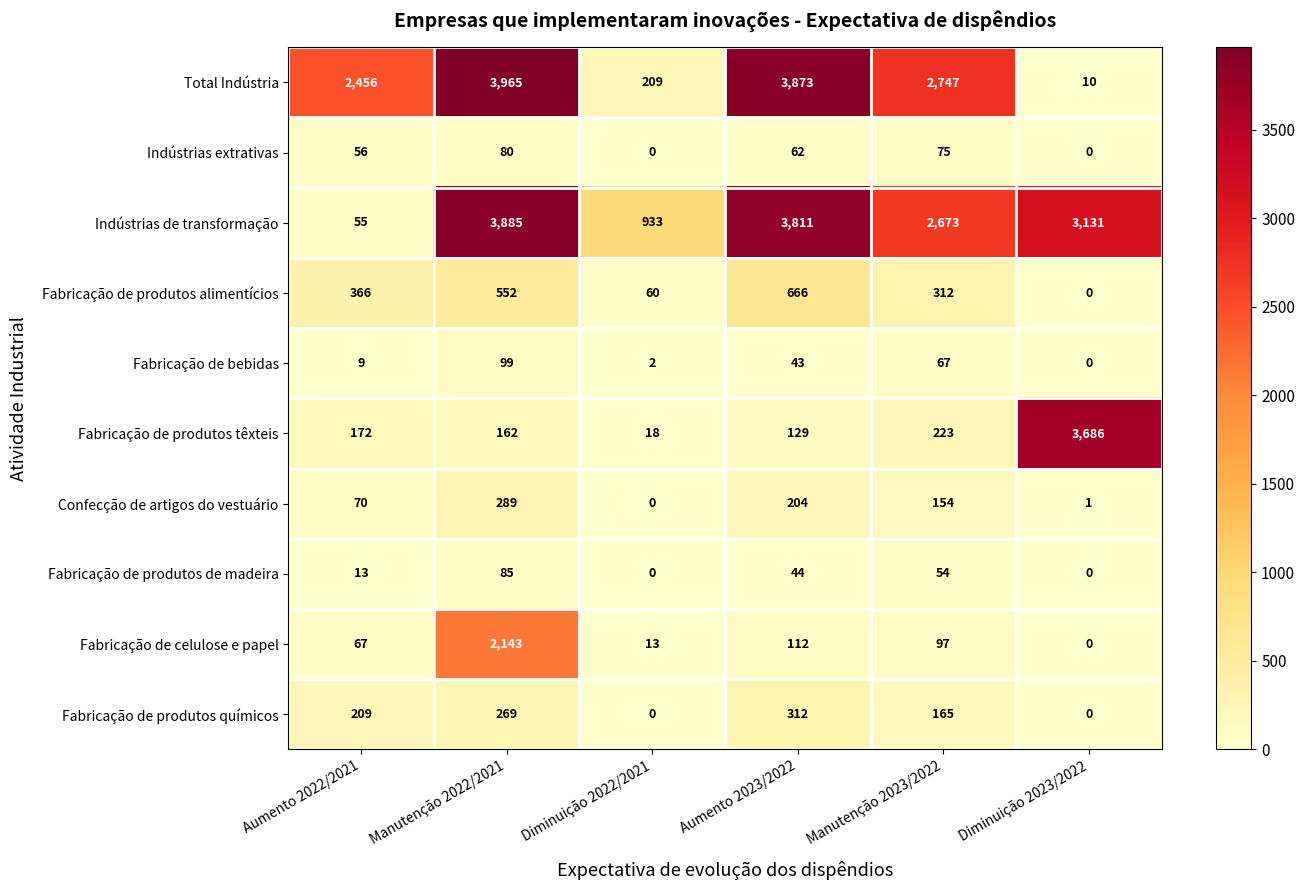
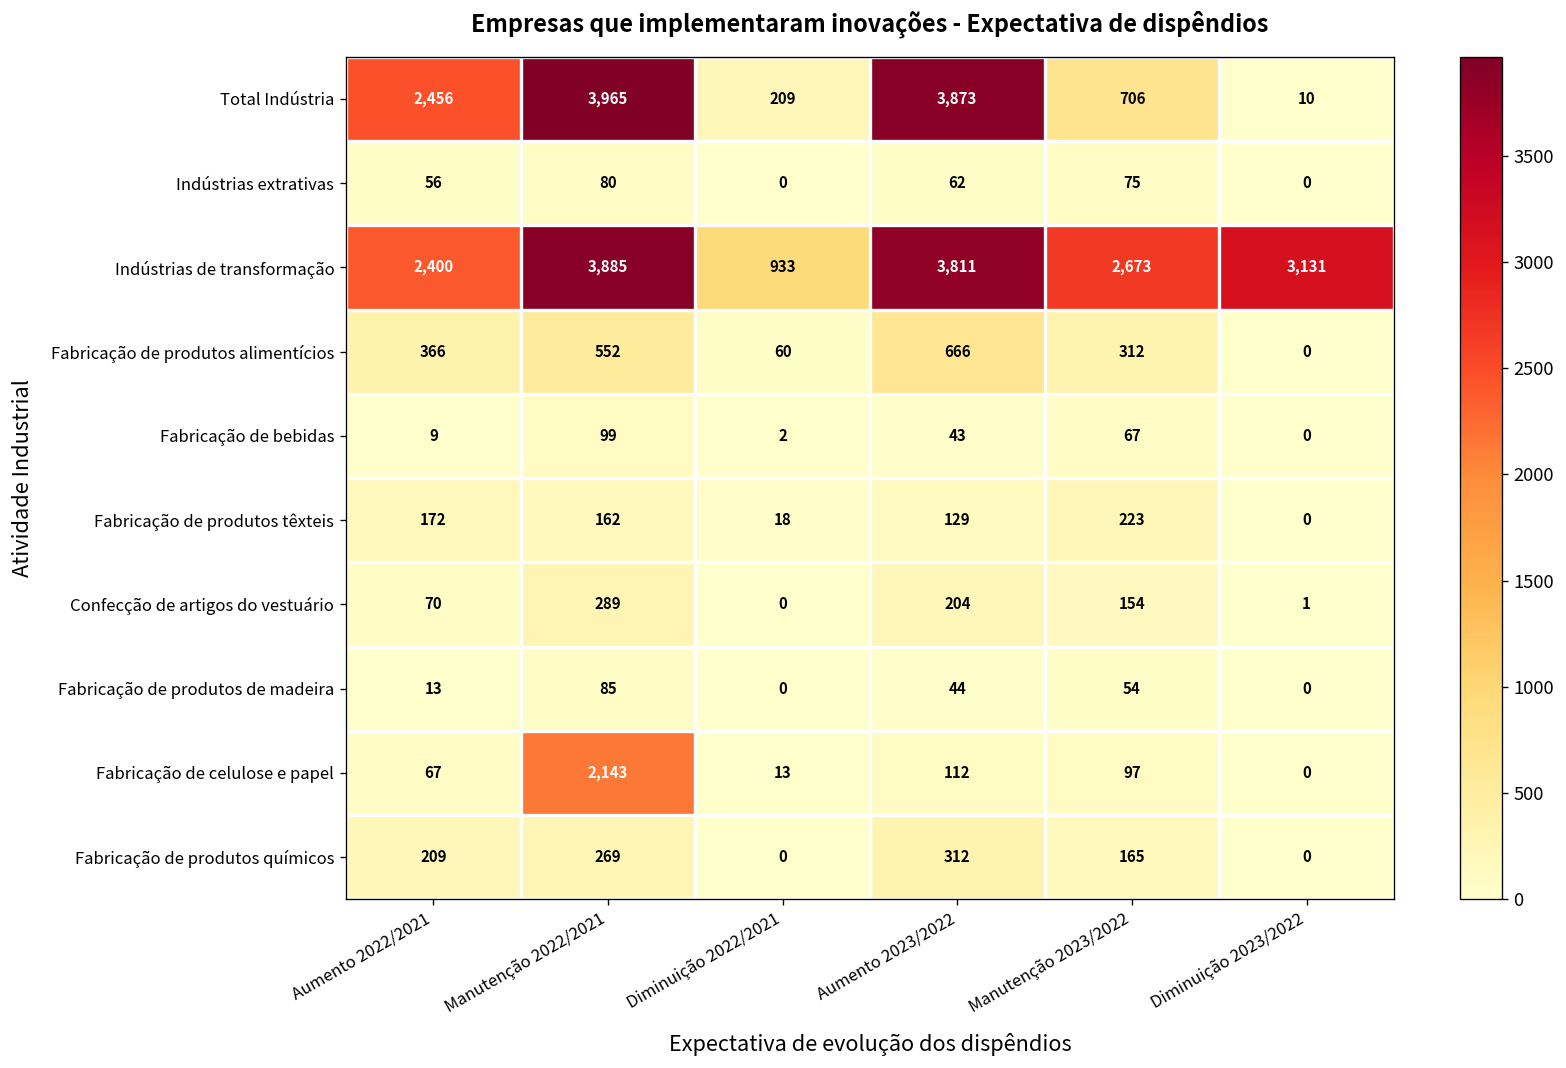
  {
    "Total Indústria": {
      "Aumento 2022/2021": "2,456",
      "Manutenção 2022/2021": "3,965",
      "Diminuição 2022/2021": "209",
      "Aumento 2023/2022": "3,873",
-     "Manutenção 2023/2022": "2,747",
+     "Manutenção 2023/2022": "706",
      "Diminuição 2023/2022": "10"
    },
    "Indústrias extrativas": {
      "Aumento 2022/2021": "56",
      "Manutenção 2022/2021": "80",
      "Diminuição 2022/2021": "0",
      "Aumento 2023/2022": "62",
      "Manutenção 2023/2022": "75",
      "Diminuição 2023/2022": "0"
    },
    "Indústrias de transformação": {
-     "Aumento 2022/2021": "55",
+     "Aumento 2022/2021": "2,400",
      "Manutenção 2022/2021": "3,885",
      "Diminuição 2022/2021": "933",
      "Aumento 2023/2022": "3,811",
      "Manutenção 2023/2022": "2,673",
      "Diminuição 2023/2022": "3,131"
    },
    "Fabricação de produtos alimentícios": {
      "Aumento 2022/2021": "366",
      "Manutenção 2022/2021": "552",
      "Diminuição 2022/2021": "60",
      "Aumento 2023/2022": "666",
      "Manutenção 2023/2022": "312",
      "Diminuição 2023/2022": "0"
    },
    "Fabricação de bebidas": {
      "Aumento 2022/2021": "9",
      "Manutenção 2022/2021": "99",
      "Diminuição 2022/2021": "2",
      "Aumento 2023/2022": "43",
      "Manutenção 2023/2022": "67",
      "Diminuição 2023/2022": "0"
    },
    "Fabricação de produtos têxteis": {
      "Aumento 2022/2021": "172",
      "Manutenção 2022/2021": "162",
      "Diminuição 2022/2021": "18",
      "Aumento 2023/2022": "129",
      "Manutenção 2023/2022": "223",
-     "Diminuição 2023/2022": "3,686"
+     "Diminuição 2023/2022": "0"
    },
    "Confecção de artigos do vestuário": {
      "Aumento 2022/2021": "70",
      "Manutenção 2022/2021": "289",
      "Diminuição 2022/2021": "0",
      "Aumento 2023/2022": "204",
      "Manutenção 2023/2022": "154",
      "Diminuição 2023/2022": "1"
    },
    "Fabricação de produtos de madeira": {
      "Aumento 2022/2021": "13",
      "Manutenção 2022/2021": "85",
      "Diminuição 2022/2021": "0",
      "Aumento 2023/2022": "44",
      "Manutenção 2023/2022": "54",
      "Diminuição 2023/2022": "0"
    },
    "Fabricação de celulose e papel": {
      "Aumento 2022/2021": "67",
      "Manutenção 2022/2021": "2,143",
      "Diminuição 2022/2021": "13",
      "Aumento 2023/2022": "112",
      "Manutenção 2023/2022": "97",
      "Diminuição 2023/2022": "0"
    },
    "Fabricação de produtos químicos": {
      "Aumento 2022/2021": "209",
      "Manutenção 2022/2021": "269",
      "Diminuição 2022/2021": "0",
      "Aumento 2023/2022": "312",
      "Manutenção 2023/2022": "165",
      "Diminuição 2023/2022": "0"
    }
  }
